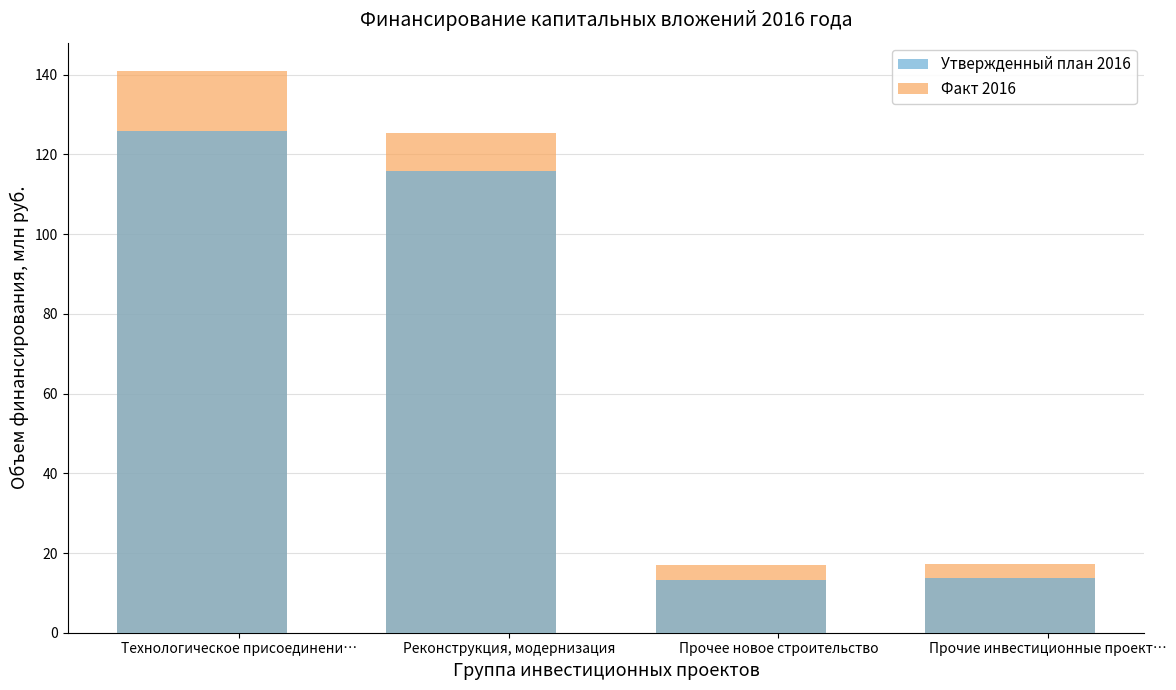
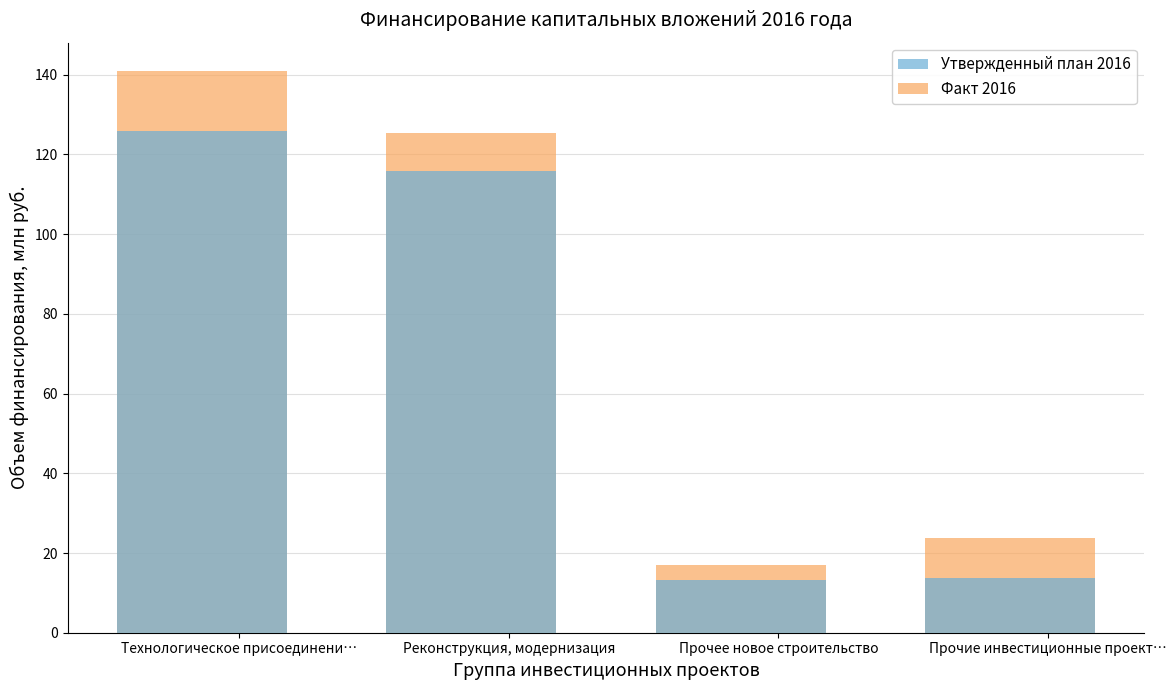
  {
    "Факт 2016": {
      "Технологическое присоединени…": 141,
      "Реконструкция, модернизация": 125,
      "Прочее новое строительство": 17,
-     "Прочие инвестиционные проект…": 17
+     "Прочие инвестиционные проект…": 24
    }
  }
